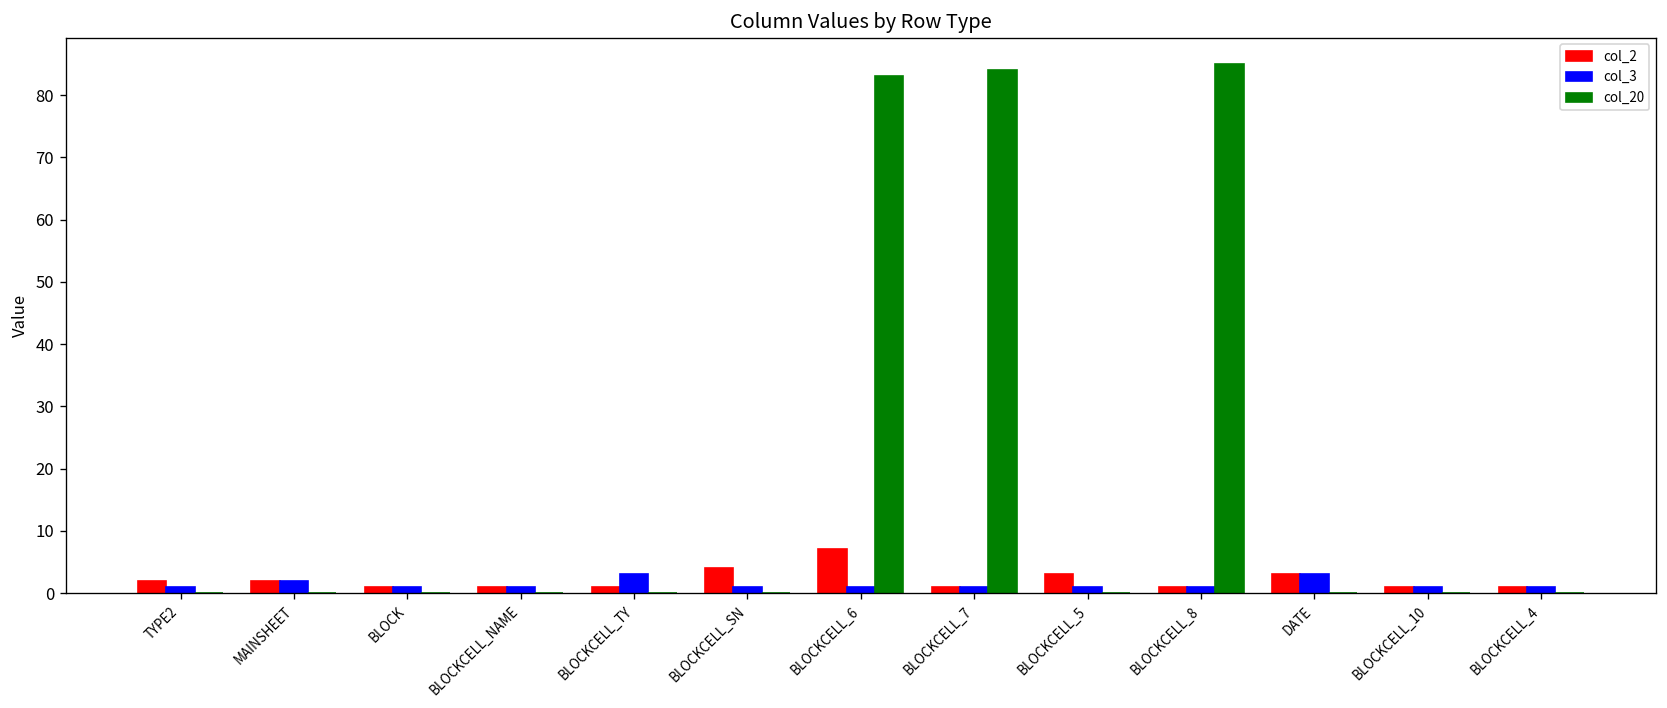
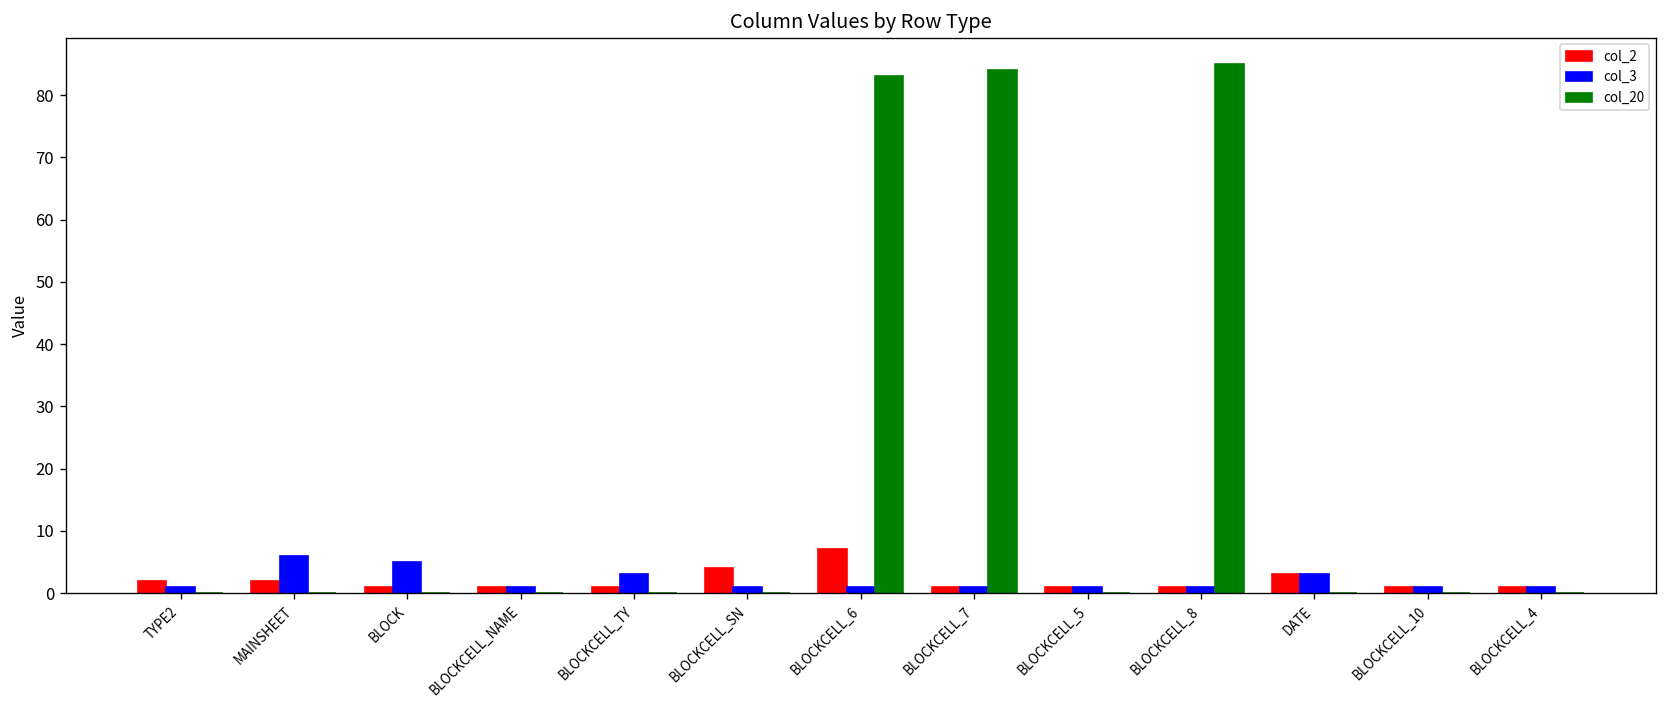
  {
    "col_2": {
      "TYPE2": 2,
      "MAINSHEET": 2,
      "BLOCK": 1,
      "BLOCKCELL_NAME": 1,
      "BLOCKCELL_TY": 1,
      "BLOCKCELL_SN": 4,
      "BLOCKCELL_6": 7,
      "BLOCKCELL_7": 1,
-     "BLOCKCELL_5": 3,
+     "BLOCKCELL_5": 1,
      "BLOCKCELL_8": 1,
      "DATE": 3,
      "BLOCKCELL_10": 1,
      "BLOCKCELL_4": 1
    },
    "col_3": {
      "TYPE2": 1,
-     "MAINSHEET": 2,
-     "BLOCK": 1,
+     "MAINSHEET": 6,
+     "BLOCK": 5,
      "BLOCKCELL_NAME": 1,
      "BLOCKCELL_TY": 3,
      "BLOCKCELL_SN": 1,
      "BLOCKCELL_6": 1,
      "BLOCKCELL_7": 1,
      "BLOCKCELL_5": 1,
      "BLOCKCELL_8": 1,
      "DATE": 3,
      "BLOCKCELL_10": 1,
      "BLOCKCELL_4": 1
    },
    "col_20": {
      "TYPE2": 0,
      "MAINSHEET": 0,
      "BLOCK": 0,
      "BLOCKCELL_NAME": 0,
      "BLOCKCELL_TY": 0,
      "BLOCKCELL_SN": 0,
      "BLOCKCELL_6": 83,
      "BLOCKCELL_7": 84,
      "BLOCKCELL_5": 0,
      "BLOCKCELL_8": 85,
      "DATE": 0,
      "BLOCKCELL_10": 0,
      "BLOCKCELL_4": 0
    }
  }
